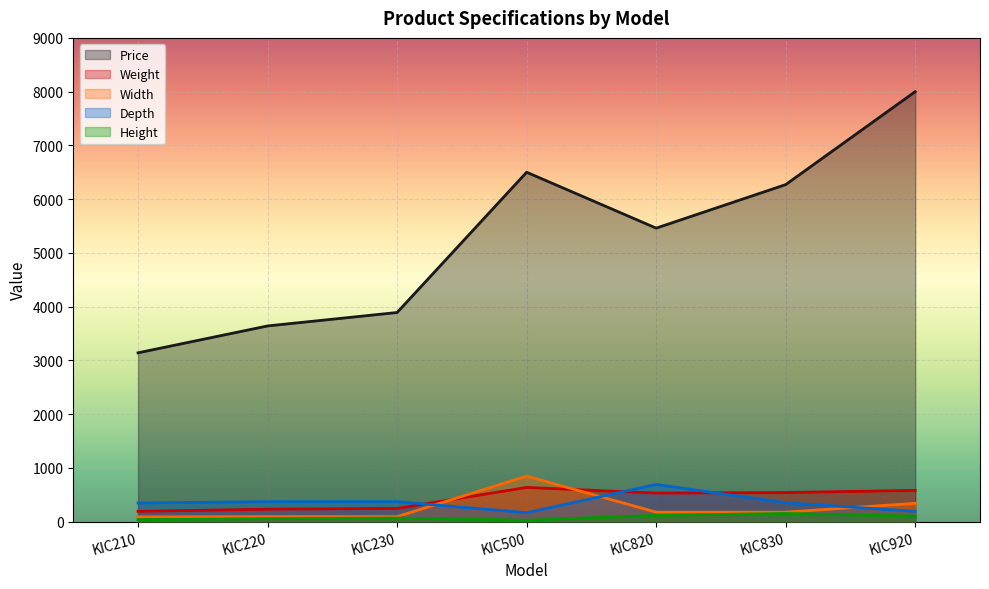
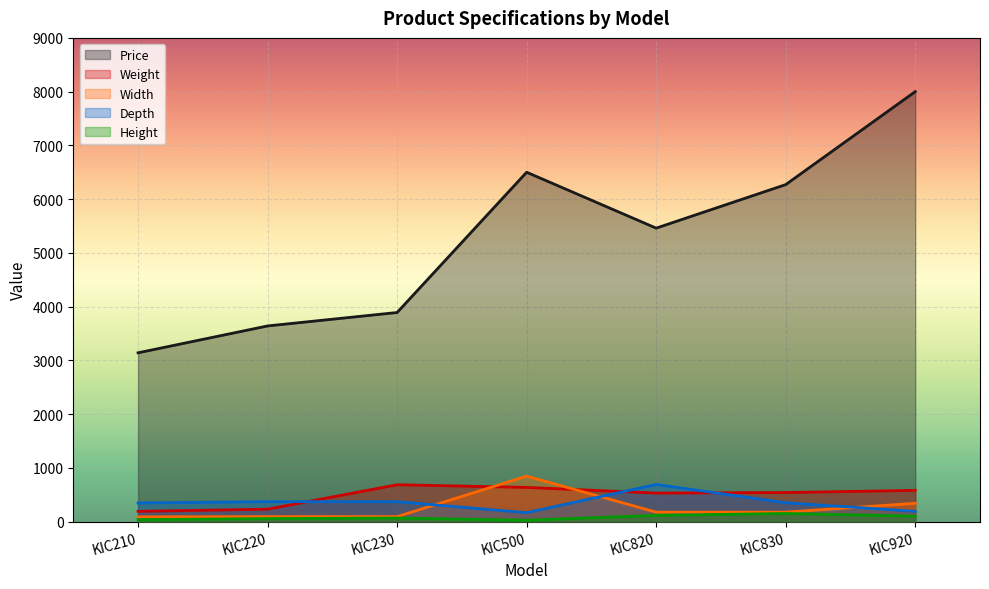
  {
    "Price": {
      "KIC210": 3100,
      "KIC220": 3600,
      "KIC230": 3900,
      "KIC500": 6500,
      "KIC820": 5500,
      "KIC830": 6300,
      "KIC920": 8000
    },
    "Weight": {
      "KIC210": 200,
      "KIC220": 200,
-     "KIC230": 200,
+     "KIC230": 700,
      "KIC500": 600,
      "KIC820": 500,
      "KIC830": 500,
      "KIC920": 600
    },
    "Width": {
      "KIC210": 100,
      "KIC500": 800,
      "KIC820": 200,
      "KIC920": 300
    },
    "Depth": {
      "KIC210": 300,
      "KIC220": 400,
      "KIC230": 400,
      "KIC500": 200,
      "KIC820": 700,
      "KIC830": 400,
      "KIC920": 200
    },
    "Height": {
      "KIC210": 0,
      "KIC500": 0,
      "KIC820": 100,
      "KIC920": 100
    }
  }
